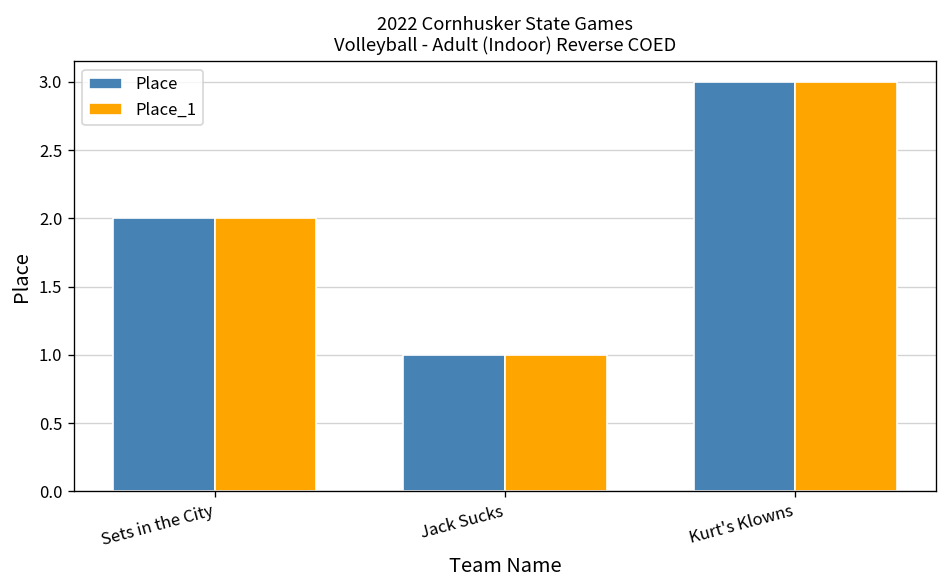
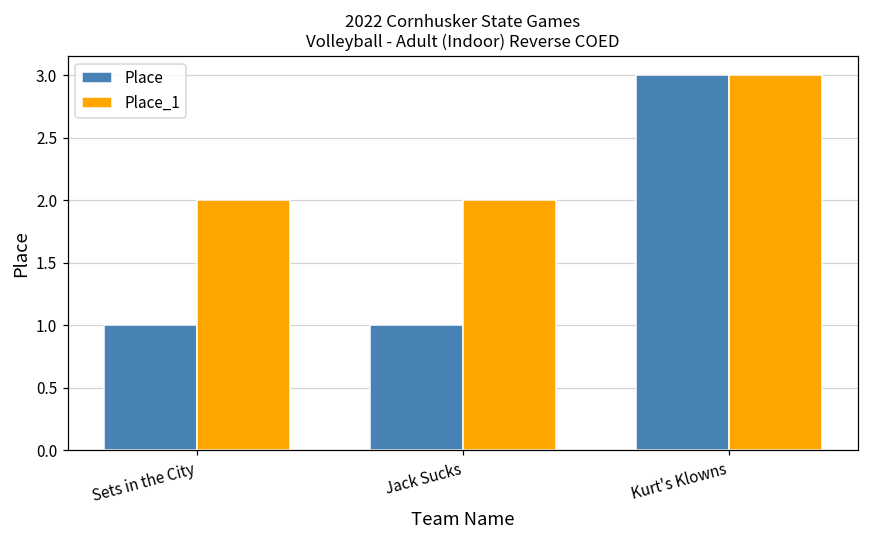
  {
    "Place": {
-     "Sets in the City": 2,
+     "Sets in the City": 1,
      "Jack Sucks": 1,
      "Kurt's Klowns": 3
    },
    "Place_1": {
      "Sets in the City": 2,
-     "Jack Sucks": 1,
+     "Jack Sucks": 2,
      "Kurt's Klowns": 3
    }
  }
